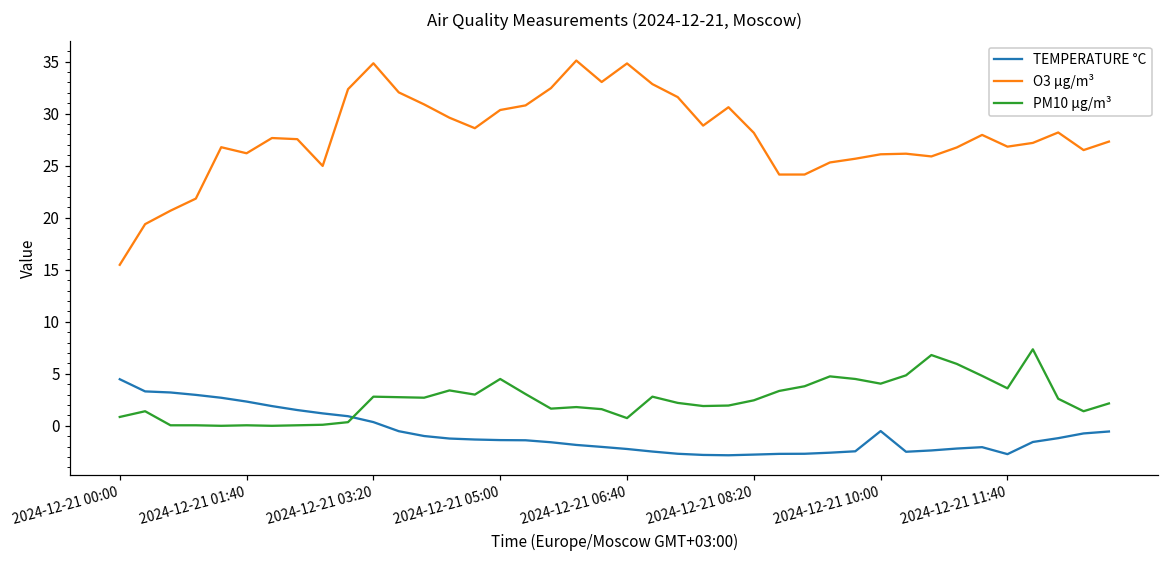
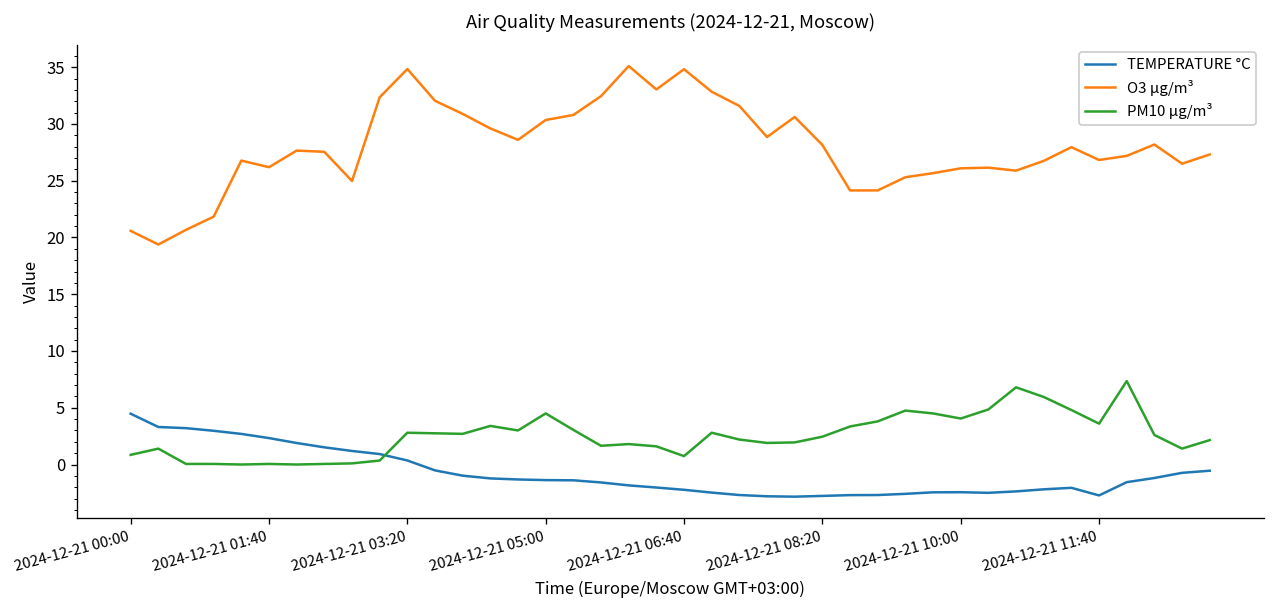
  {
    "TEMPERATURE °C": {
      "2024-12-21 00:00": 4,
      "2024-12-21 01:40": 2,
      "2024-12-21 03:20": 0,
      "2024-12-21 05:00": -1,
      "2024-12-21 06:40": -2,
      "2024-12-21 08:20": -3,
-     "2024-12-21 10:00": -1,
+     "2024-12-21 10:00": -2,
      "2024-12-21 11:40": -3
    },
    "O3 µg/m³": {
-     "2024-12-21 00:00": 15,
+     "2024-12-21 00:00": 21,
      "2024-12-21 01:40": 26,
      "2024-12-21 03:20": 35,
      "2024-12-21 05:00": 30,
      "2024-12-21 06:40": 35,
      "2024-12-21 08:20": 28,
      "2024-12-21 10:00": 26,
      "2024-12-21 11:40": 27
    },
    "PM10 µg/m³": {
      "2024-12-21 00:00": 1,
      "2024-12-21 01:40": 0,
      "2024-12-21 03:20": 3,
      "2024-12-21 05:00": 5,
      "2024-12-21 06:40": 1,
      "2024-12-21 08:20": 2,
      "2024-12-21 10:00": 4,
      "2024-12-21 11:40": 4
    }
  }
